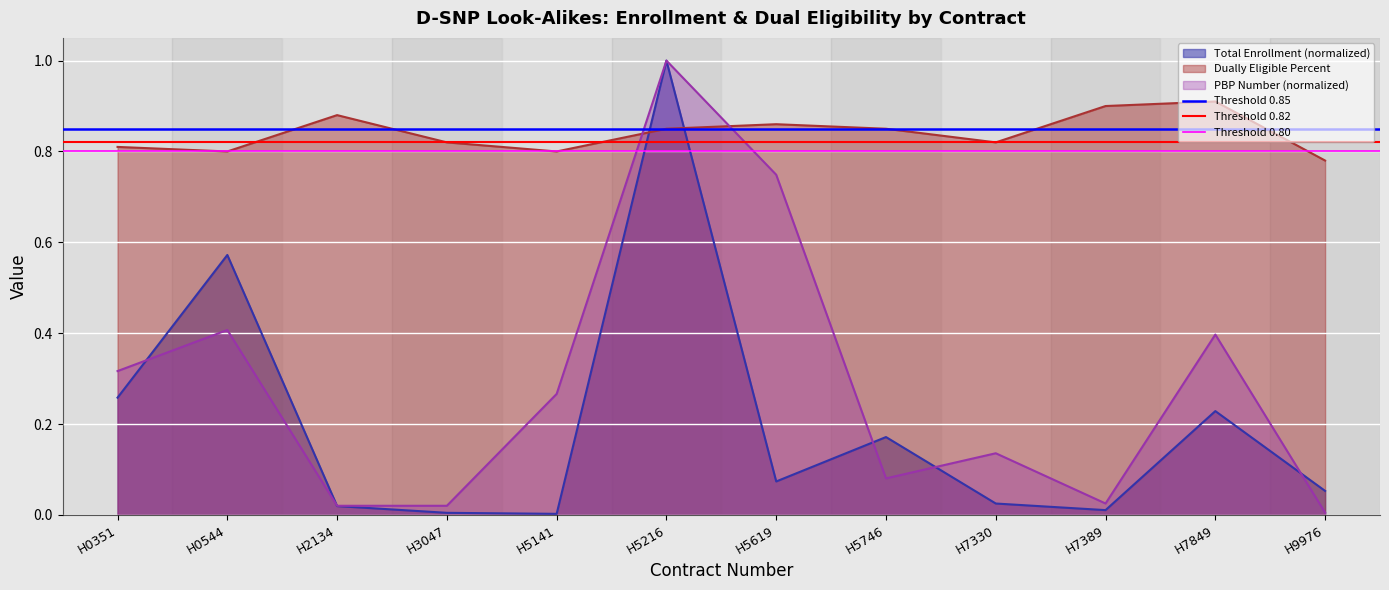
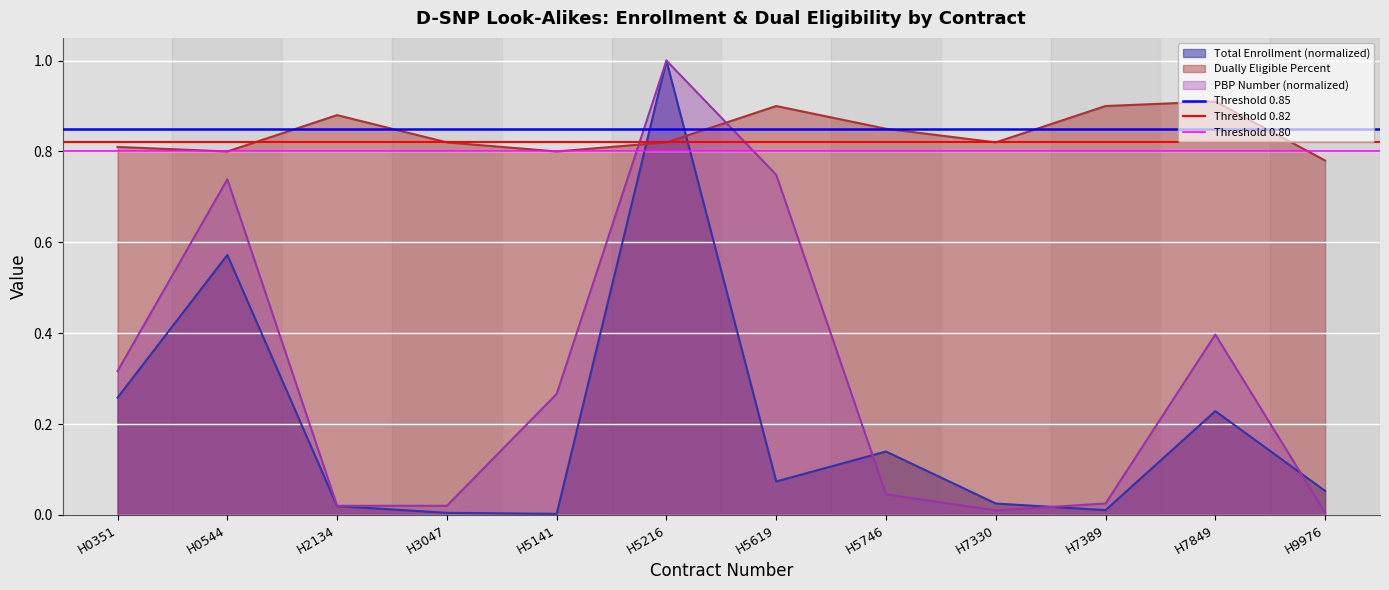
  {
    "Total Enrollment (normalized)": {
      "H0351": 0.26,
      "H0544": 0.57,
      "H3047": 0.00,
      "H5141": 0.00,
      "H5619": 0.07,
-     "H5746": 0.17,
+     "H5746": 0.14,
      "H7330": 0.03,
      "H7389": 0.01,
      "H7849": 0.23,
      "H9976": 0.05
    },
    "Dually Eligible Percent": {
      "H0351": 0.81,
      "H0544": 0.80,
      "H2134": 0.88,
      "H3047": 0.82,
      "H5141": 0.80,
-     "H5216": 0.85,
-     "H5619": 0.86,
+     "H5216": 0.82,
+     "H5619": 0.90,
      "H5746": 0.85,
      "H7330": 0.82,
      "H7389": 0.90,
      "H9976": 0.78
    },
    "PBP Number (normalized)": {
      "H0351": 0.32,
-     "H0544": 0.41,
+     "H0544": 0.74,
      "H3047": 0.02,
      "H5141": 0.27,
      "H5619": 0.75,
-     "H5746": 0.08,
-     "H7330": 0.14,
+     "H5746": 0.05,
+     "H7330": 0.01,
      "H7389": 0.03,
      "H7849": 0.40,
      "H9976": 0.01
    }
  }
